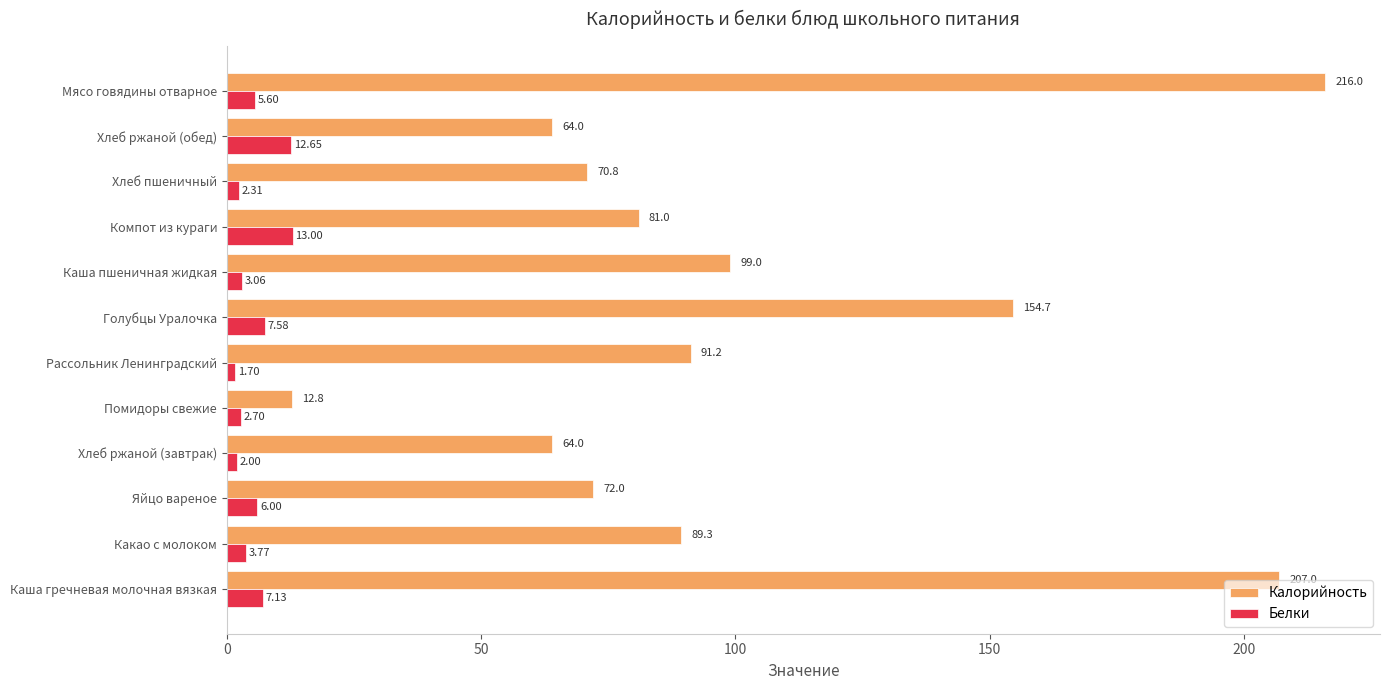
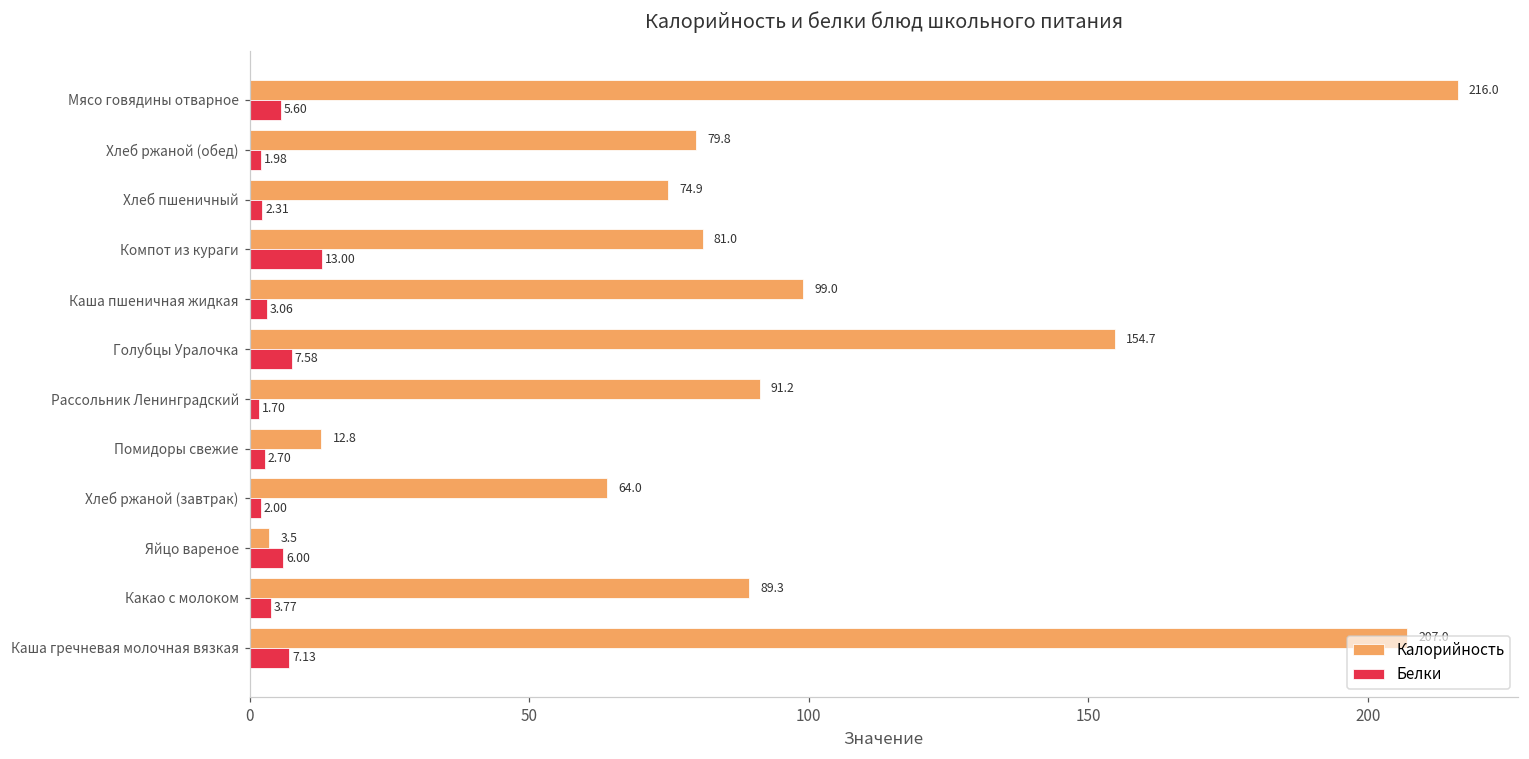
  {
    "Калорийность": {
      "Мясо говядины отварное": 216.0,
-     "Хлеб ржаной (обед)": 64.0,
-     "Хлеб пшеничный": 70.8,
+     "Хлеб ржаной (обед)": 79.8,
+     "Хлеб пшеничный": 74.9,
      "Компот из кураги": 81.0,
      "Каша пшеничная жидкая": 99.0,
      "Голубцы Уралочка": 154.7,
      "Рассольник Ленинградский": 91.2,
      "Помидоры свежие": 12.8,
      "Хлеб ржаной (завтрак)": 64.0,
-     "Яйцо вареное": 72.0,
+     "Яйцо вареное": 3.5,
      "Какао с молоком": 89.3
    },
    "Белки": {
      "Мясо говядины отварное": 5.60,
-     "Хлеб ржаной (обед)": 12.65,
+     "Хлеб ржаной (обед)": 1.98,
      "Хлеб пшеничный": 2.31,
      "Компот из кураги": 13.00,
      "Каша пшеничная жидкая": 3.06,
      "Голубцы Уралочка": 7.58,
      "Рассольник Ленинградский": 1.70,
      "Помидоры свежие": 2.70,
      "Хлеб ржаной (завтрак)": 2.00,
      "Яйцо вареное": 6.00,
      "Какао с молоком": 3.77,
      "Каша гречневая молочная вязкая": 7.13
    }
  }
